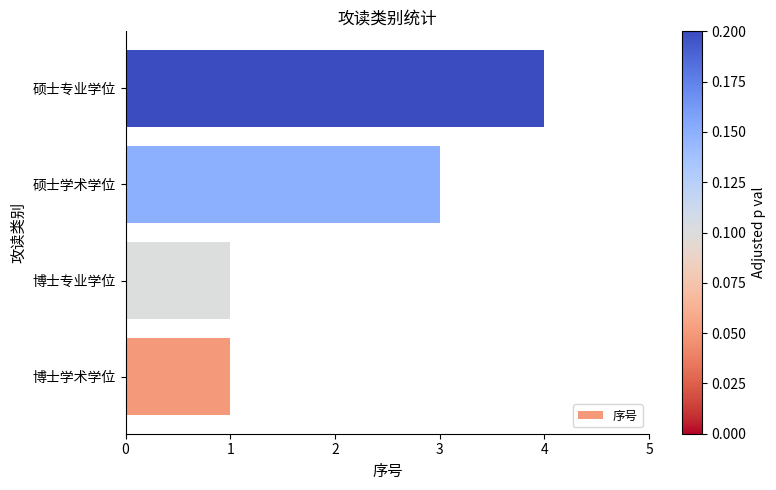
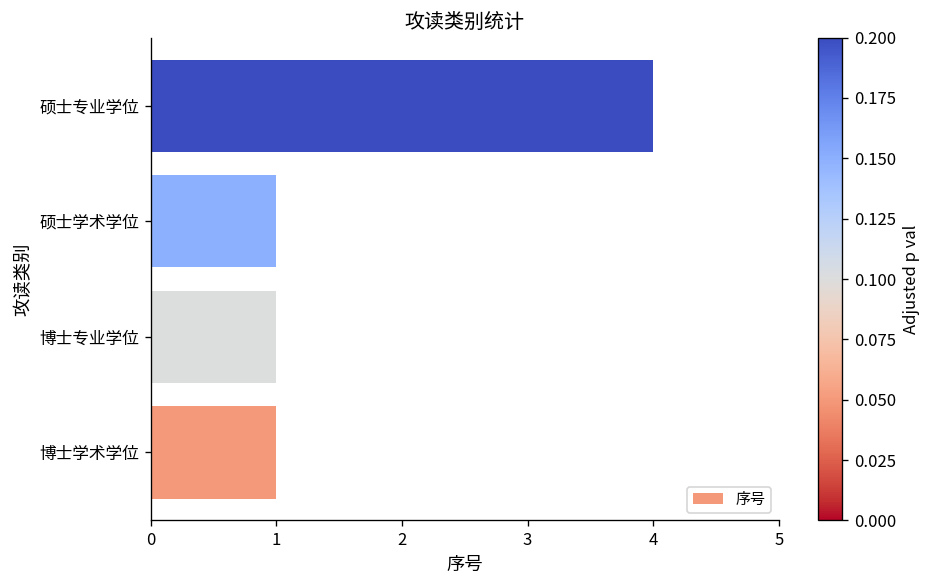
  {
    "硕士专业学位": 4,
-   "硕士学术学位": 3,
+   "硕士学术学位": 1,
    "博士专业学位": 1,
    "博士学术学位": 1
  }
